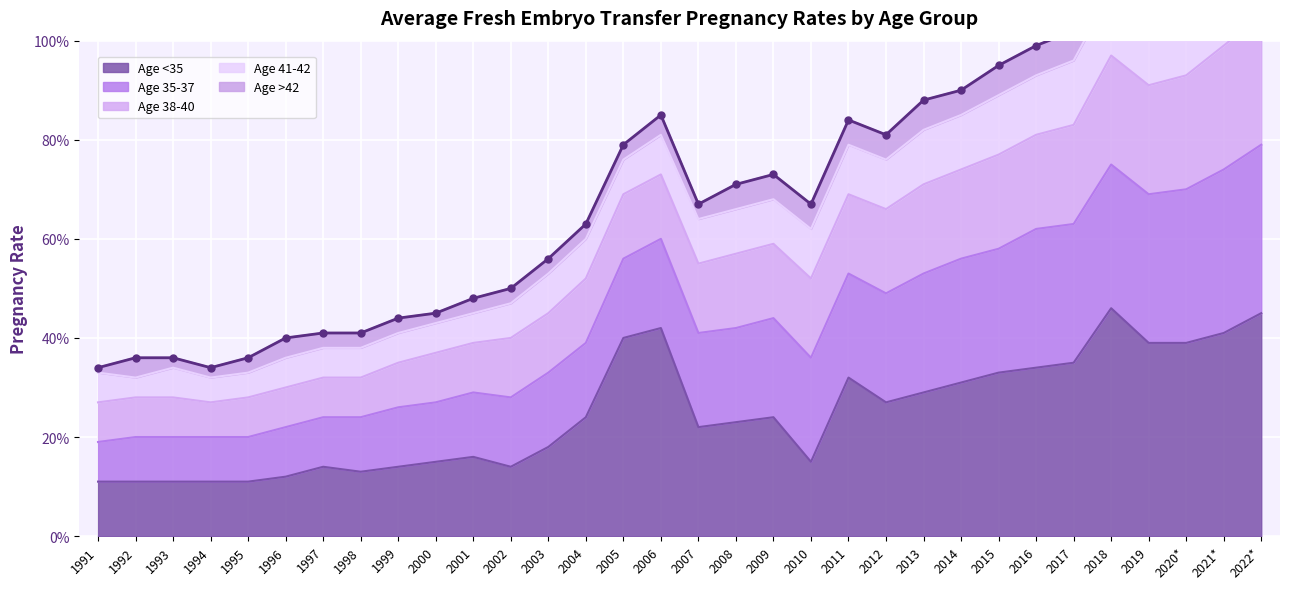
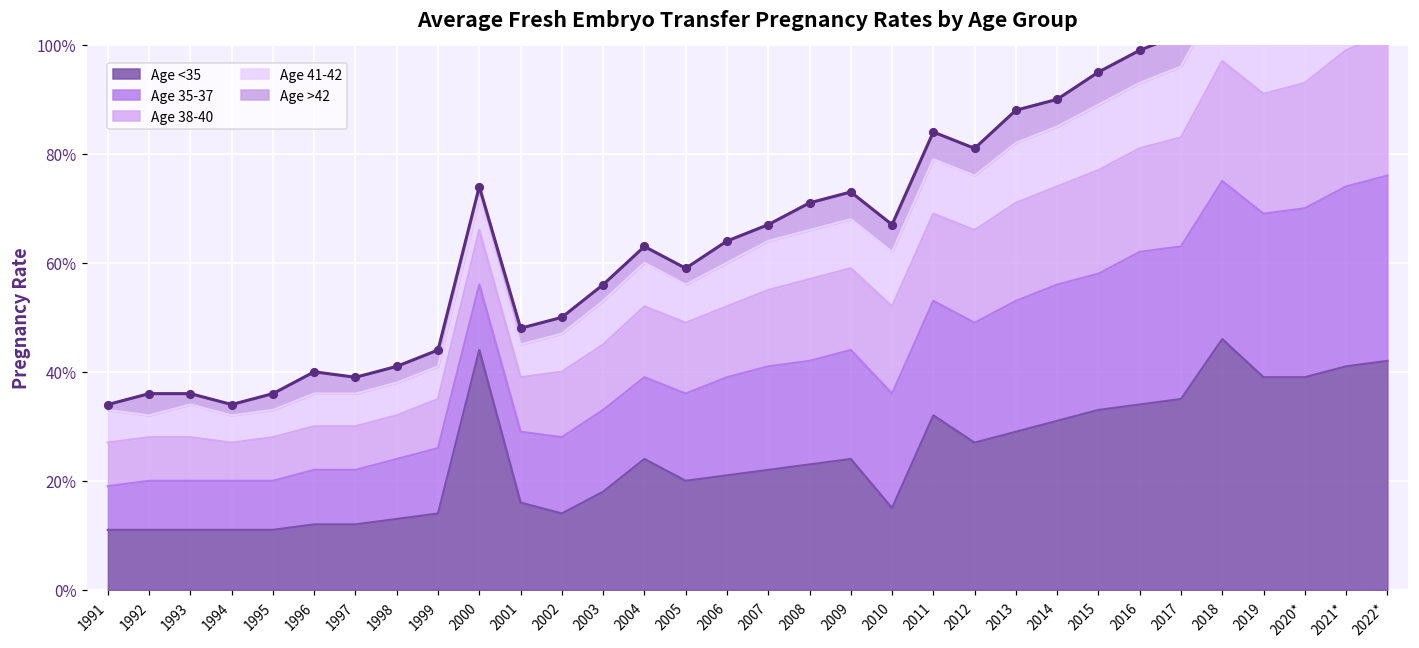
  {
    "Age <35": {
      "1991": "11%",
      "1992": "11%",
      "1993": "11%",
      "1994": "11%",
      "1995": "11%",
      "1996": "12%",
-     "1997": "14%",
+     "1997": "12%",
      "1998": "13%",
      "1999": "14%",
-     "2000": "15%",
+     "2000": "44%",
      "2001": "16%",
      "2002": "14%",
      "2003": "18%",
      "2004": "24%",
-     "2005": "40%",
-     "2006": "42%",
+     "2005": "20%",
+     "2006": "21%",
      "2007": "22%",
      "2008": "23%",
      "2009": "24%",
      "2010": "15%",
      "2011": "32%",
      "2012": "27%",
      "2013": "29%",
      "2014": "31%",
      "2015": "33%",
      "2016": "34%",
      "2017": "35%",
      "2018": "46%",
      "2019": "39%",
      "2020*": "39%",
      "2021*": "41%",
-     "2022*": "45%"
+     "2022*": "42%"
    }
  }
